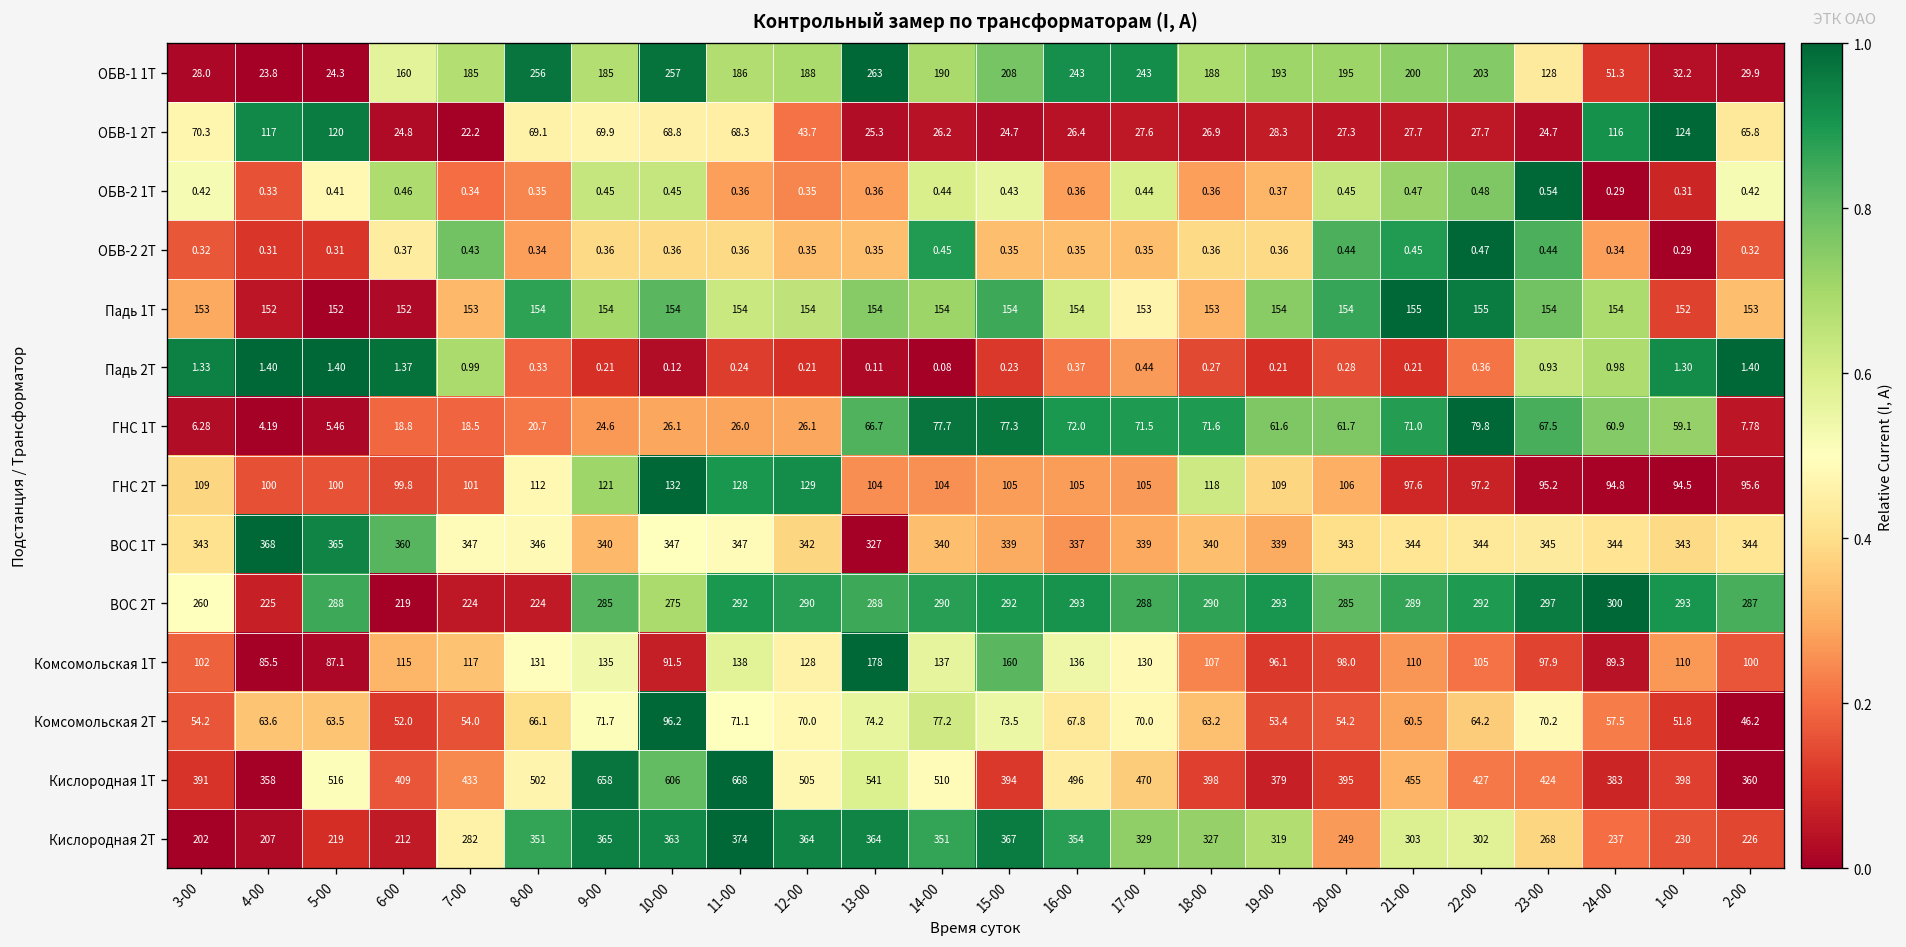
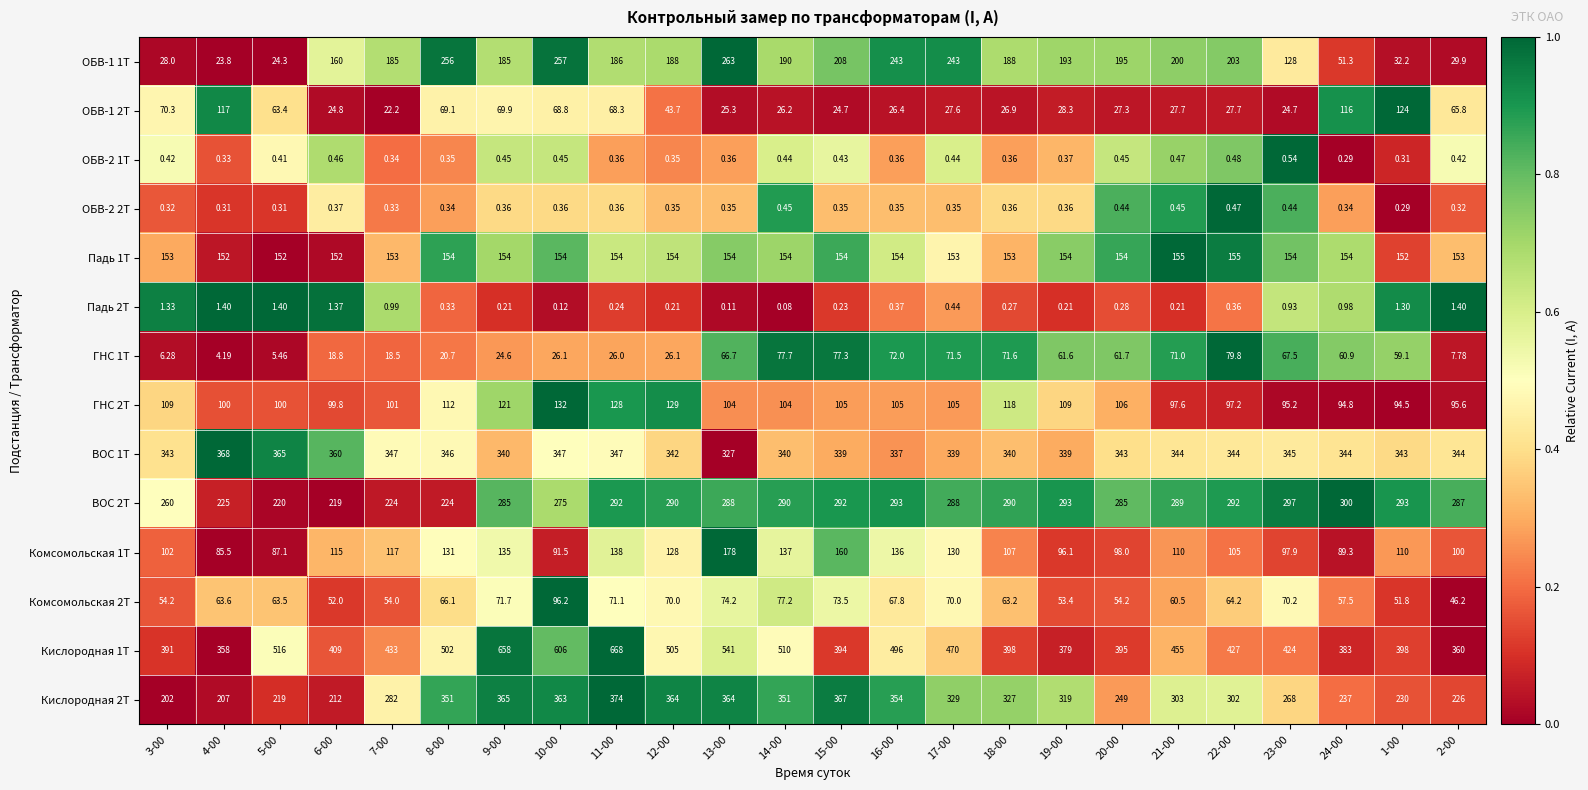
  {
    "ОБВ-1 2Т": {
      "3-00": 70.3,
      "4-00": 117,
-     "5-00": 120,
+     "5-00": 63.4,
      "6-00": 24.8,
      "7-00": 22.2,
      "8-00": 69.1,
      "9-00": 69.9,
      "10-00": 68.8,
      "11-00": 68.3,
      "12-00": 43.7,
      "13-00": 25.3,
      "14-00": 26.2,
      "15-00": 24.7,
      "16-00": 26.4,
      "17-00": 27.6,
      "18-00": 26.9,
      "19-00": 28.3,
      "20-00": 27.3,
      "21-00": 27.7,
      "22-00": 27.7,
      "23-00": 24.7,
      "24-00": 116,
      "1-00": 124,
      "2-00": 65.8
    },
    "ОБВ-2 2Т": {
      "3-00": 0.32,
      "4-00": 0.31,
      "5-00": 0.31,
      "6-00": 0.37,
-     "7-00": 0.43,
+     "7-00": 0.33,
      "8-00": 0.34,
      "9-00": 0.36,
      "10-00": 0.36,
      "11-00": 0.36,
      "12-00": 0.35,
      "13-00": 0.35,
      "14-00": 0.45,
      "15-00": 0.35,
      "16-00": 0.35,
      "17-00": 0.35,
      "18-00": 0.36,
      "19-00": 0.36,
      "20-00": 0.44,
      "21-00": 0.45,
      "22-00": 0.47,
      "23-00": 0.44,
      "24-00": 0.34,
      "1-00": 0.29,
      "2-00": 0.32
    },
    "ВОС 2Т": {
      "3-00": 260,
      "4-00": 225,
-     "5-00": 288,
+     "5-00": 220,
      "6-00": 219,
      "7-00": 224,
      "8-00": 224,
      "9-00": 285,
      "10-00": 275,
      "11-00": 292,
      "12-00": 290,
      "13-00": 288,
      "14-00": 290,
      "15-00": 292,
      "16-00": 293,
      "17-00": 288,
      "18-00": 290,
      "19-00": 293,
      "20-00": 285,
      "21-00": 289,
      "22-00": 292,
      "23-00": 297,
      "24-00": 300,
      "1-00": 293,
      "2-00": 287
    }
  }
